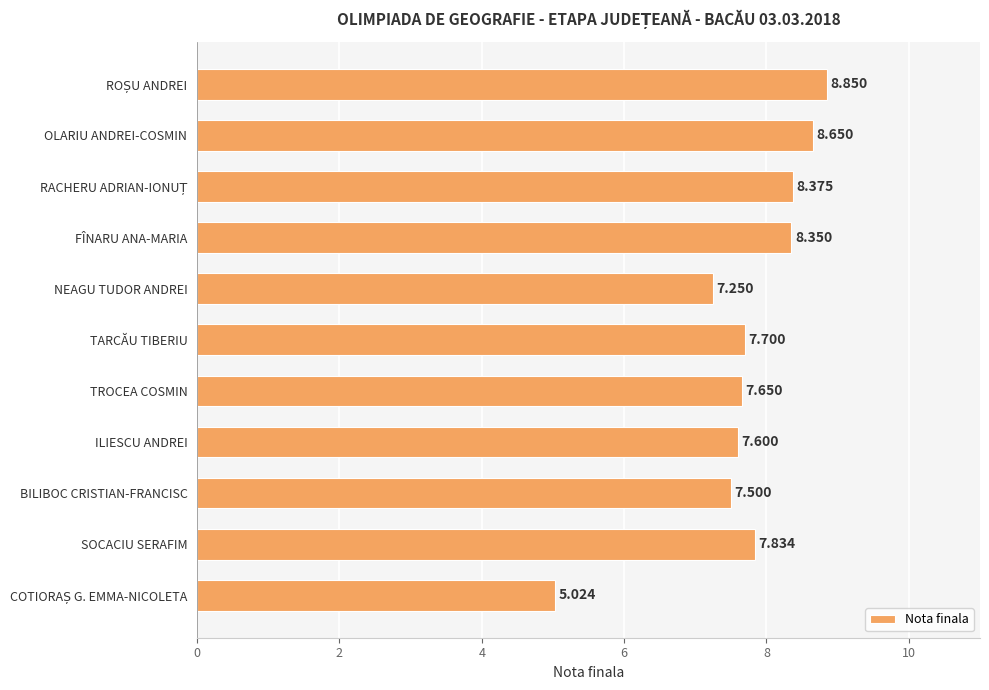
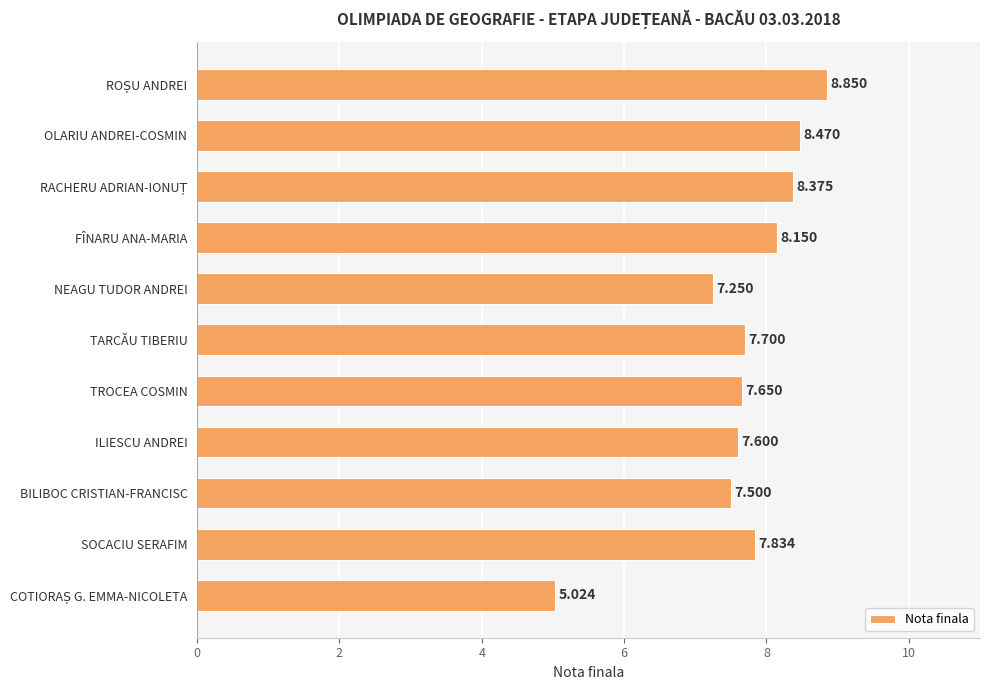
  {
    "ROȘU ANDREI": 8.850,
-   "OLARIU ANDREI-COSMIN": 8.650,
+   "OLARIU ANDREI-COSMIN": 8.470,
    "RACHERU ADRIAN-IONUȚ": 8.375,
-   "FÎNARU ANA-MARIA": 8.350,
+   "FÎNARU ANA-MARIA": 8.150,
    "NEAGU TUDOR ANDREI": 7.250,
    "TARCĂU TIBERIU": 7.700,
    "TROCEA COSMIN": 7.650,
    "ILIESCU ANDREI": 7.600,
    "BILIBOC CRISTIAN-FRANCISC": 7.500,
    "SOCACIU SERAFIM": 7.834,
    "COTIORAȘ G. EMMA-NICOLETA": 5.024
  }
